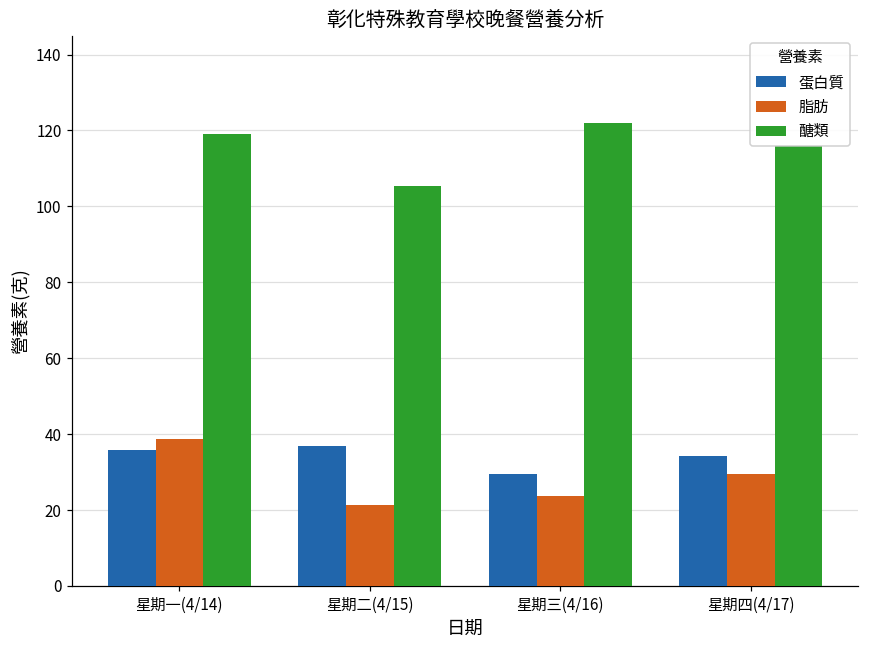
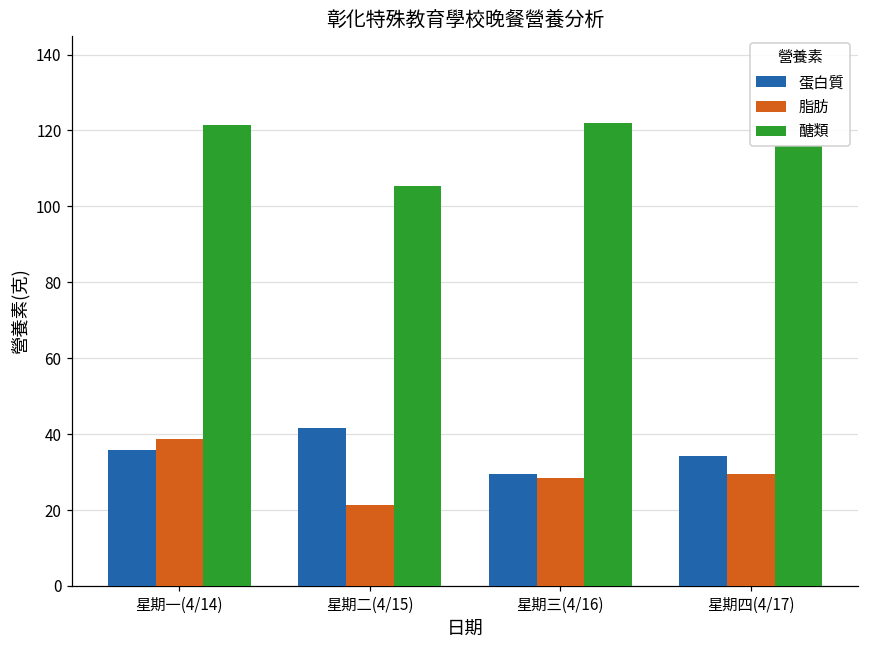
  {
    "蛋白質": {
      "星期一(4/14)": 36,
-     "星期二(4/15)": 37,
+     "星期二(4/15)": 42,
      "星期三(4/16)": 30,
      "星期四(4/17)": 34
    },
    "脂肪": {
      "星期一(4/14)": 39,
      "星期二(4/15)": 21,
-     "星期三(4/16)": 24,
+     "星期三(4/16)": 29,
      "星期四(4/17)": 30
    },
    "醣類": {
-     "星期一(4/14)": 119,
+     "星期一(4/14)": 122,
      "星期二(4/15)": 105,
      "星期三(4/16)": 122,
      "星期四(4/17)": 116
    }
  }
